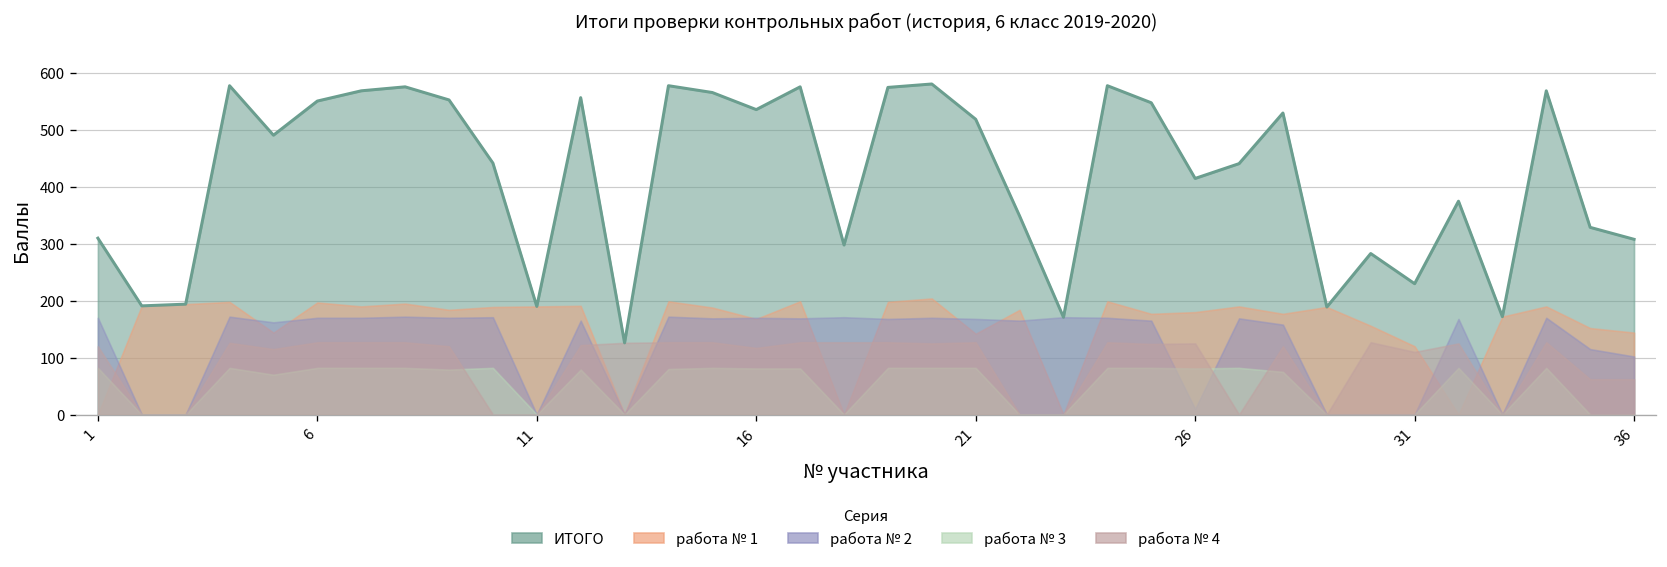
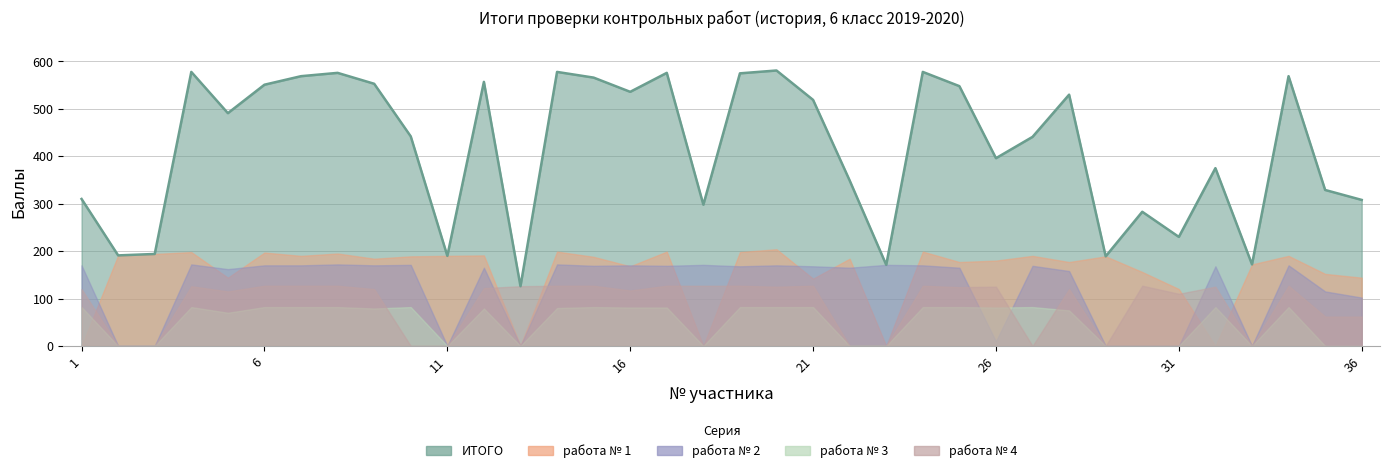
  {
    "ИТОГО": {
      "1": 310,
      "6": 550,
      "16": 540,
      "21": 520,
-     "26": 420,
+     "26": 400,
      "31": 230,
      "36": 310
    }
  }
